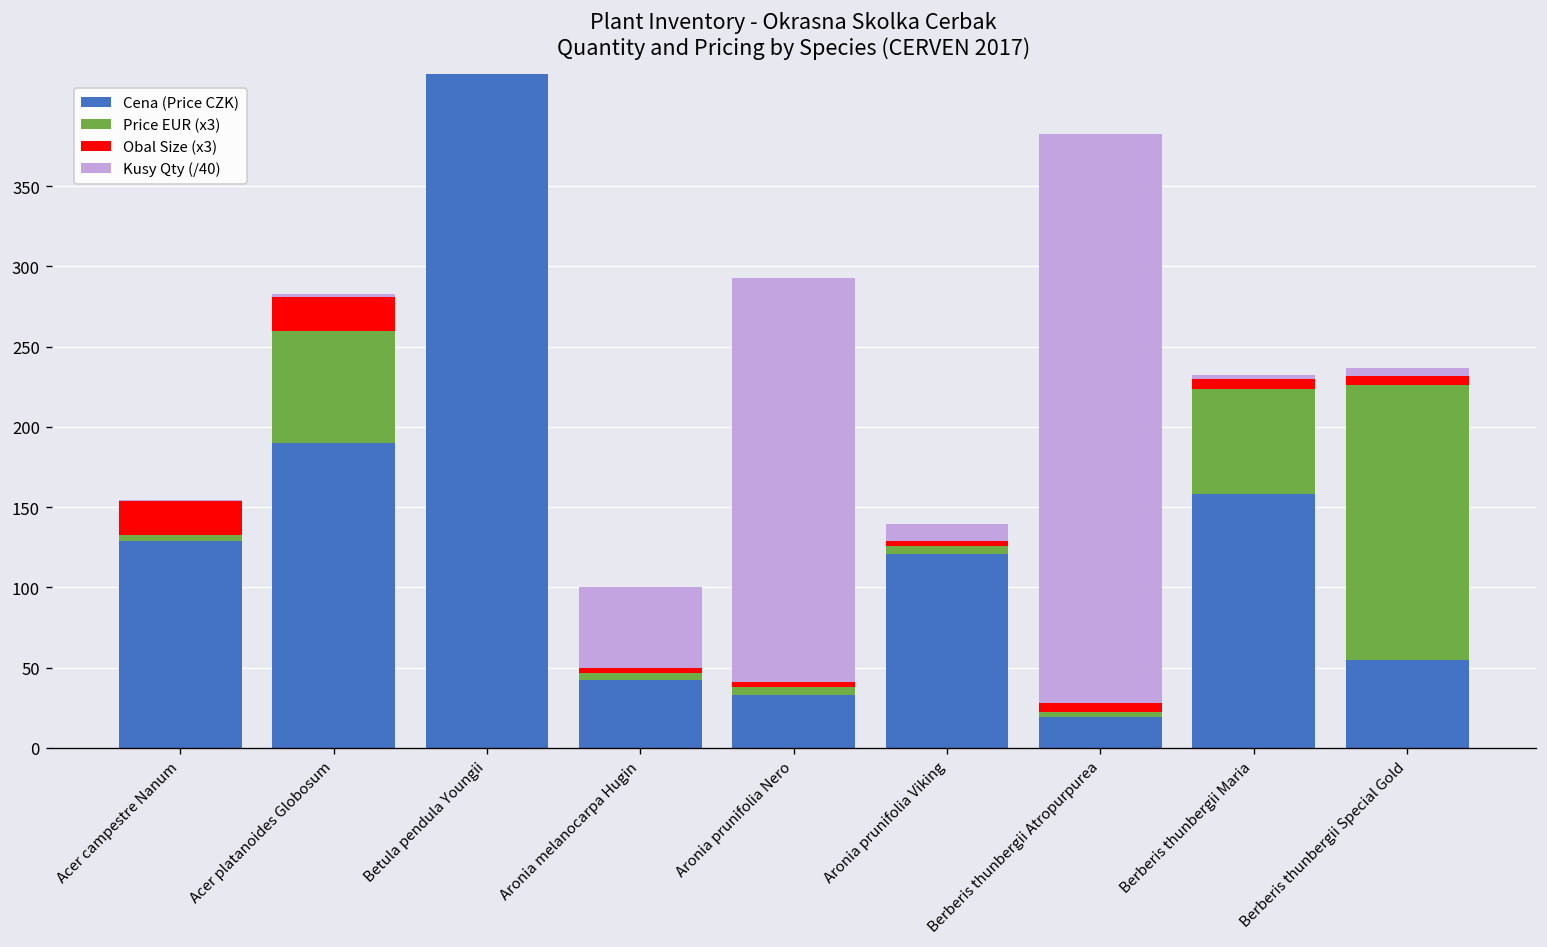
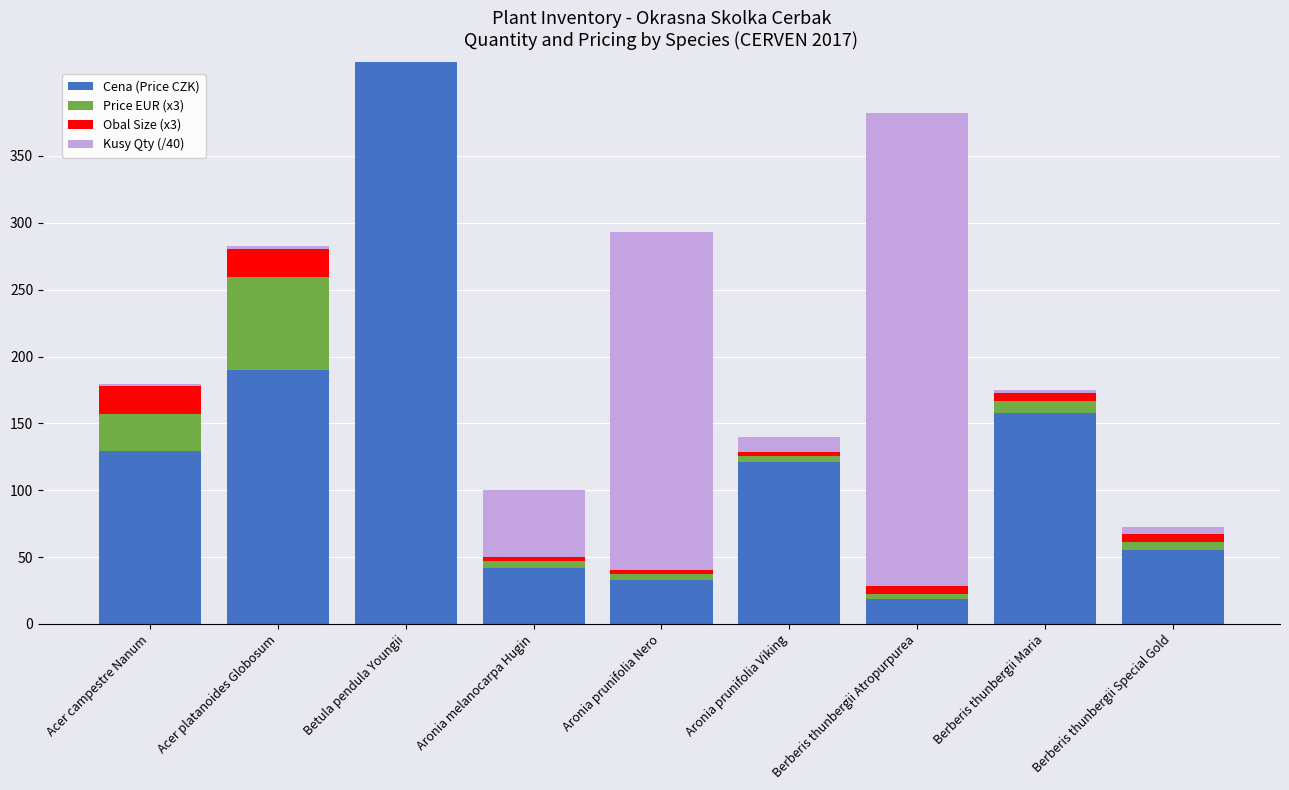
  {
    "Cena (Price CZK)": {
      "Acer campestre Nanum": 129,
      "Acer platanoides Globosum": 190,
      "Aronia melanocarpa Hugin": 42,
      "Aronia prunifolia Nero": 33,
      "Aronia prunifolia Viking": 121,
      "Berberis thunbergii Atropurpurea": 19,
      "Berberis thunbergii Maria": 158,
      "Berberis thunbergii Special Gold": 55
    },
    "Price EUR (x3)": {
-     "Acer campestre Nanum": 4,
+     "Acer campestre Nanum": 28,
      "Acer platanoides Globosum": 70,
      "Aronia melanocarpa Hugin": 5,
      "Aronia prunifolia Nero": 5,
      "Aronia prunifolia Viking": 5,
      "Berberis thunbergii Atropurpurea": 3,
-     "Berberis thunbergii Maria": 66,
-     "Berberis thunbergii Special Gold": 171
+     "Berberis thunbergii Maria": 8,
+     "Berberis thunbergii Special Gold": 6
    },
    "Obal Size (x3)": {
      "Acer campestre Nanum": 21,
      "Acer platanoides Globosum": 21,
      "Aronia melanocarpa Hugin": 3,
      "Aronia prunifolia Nero": 3,
      "Aronia prunifolia Viking": 3,
      "Berberis thunbergii Atropurpurea": 6,
      "Berberis thunbergii Maria": 6,
      "Berberis thunbergii Special Gold": 6
    },
    "Kusy Qty (/40)": {
      "Acer platanoides Globosum": 2,
      "Aronia melanocarpa Hugin": 51,
      "Aronia prunifolia Nero": 252,
      "Aronia prunifolia Viking": 11,
      "Berberis thunbergii Atropurpurea": 354,
      "Berberis thunbergii Maria": 3,
      "Berberis thunbergii Special Gold": 5
    }
  }
